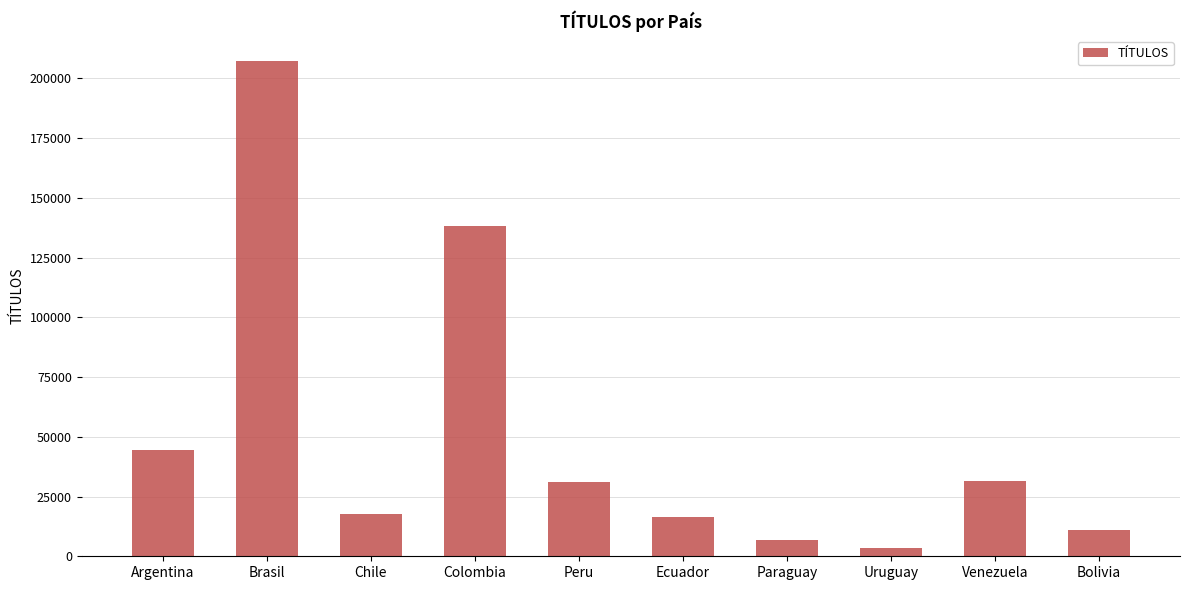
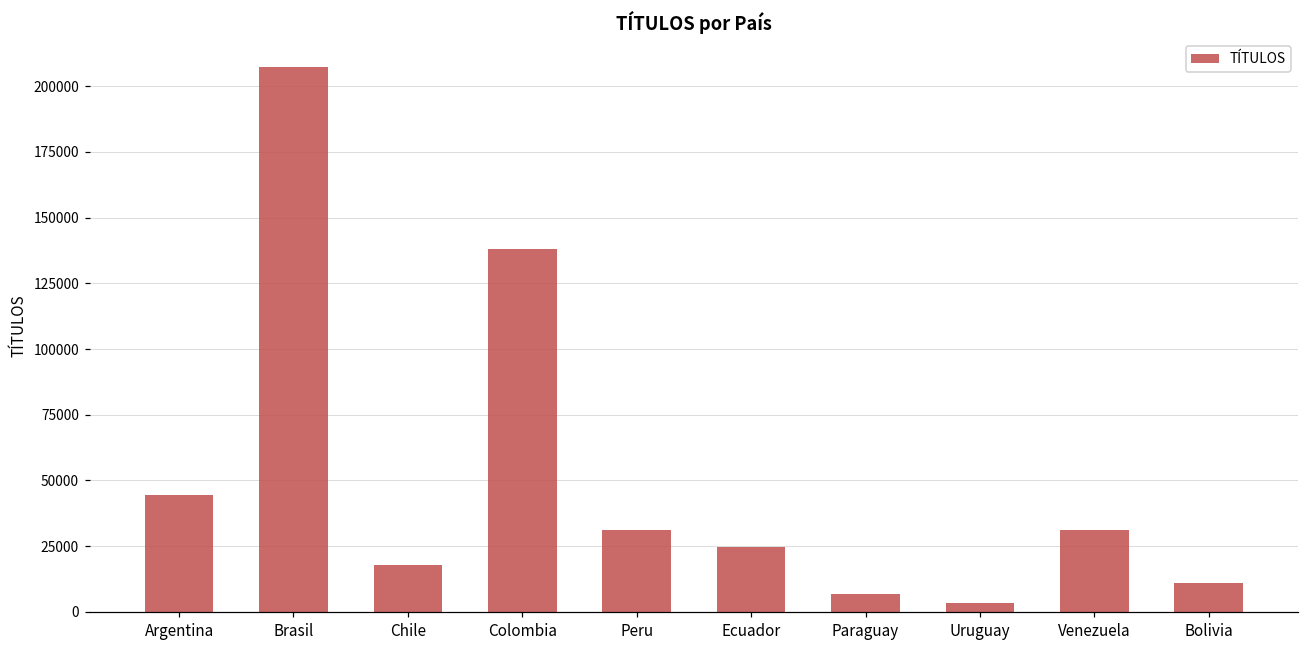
  {
    "Argentina": 44000,
    "Brasil": 207000,
    "Chile": 18000,
    "Colombia": 138000,
    "Peru": 31000,
-   "Ecuador": 16000,
+   "Ecuador": 25000,
    "Paraguay": 7000,
    "Uruguay": 3000,
    "Venezuela": 31000,
    "Bolivia": 11000
  }
